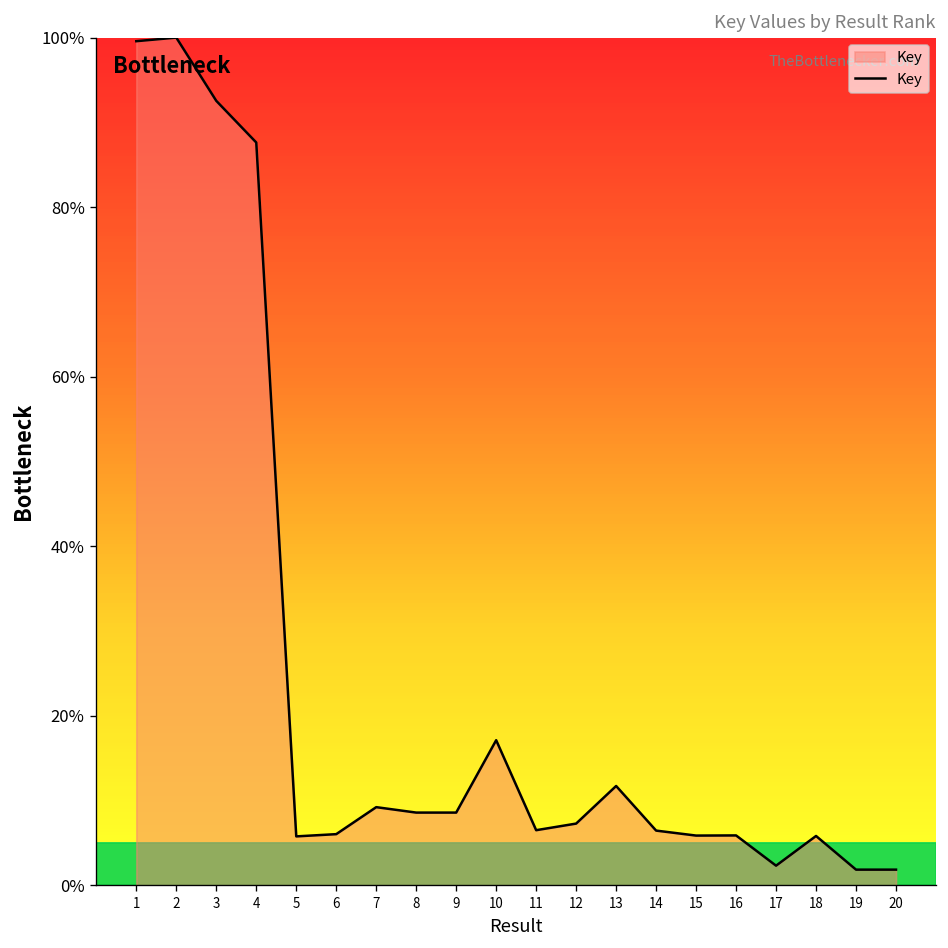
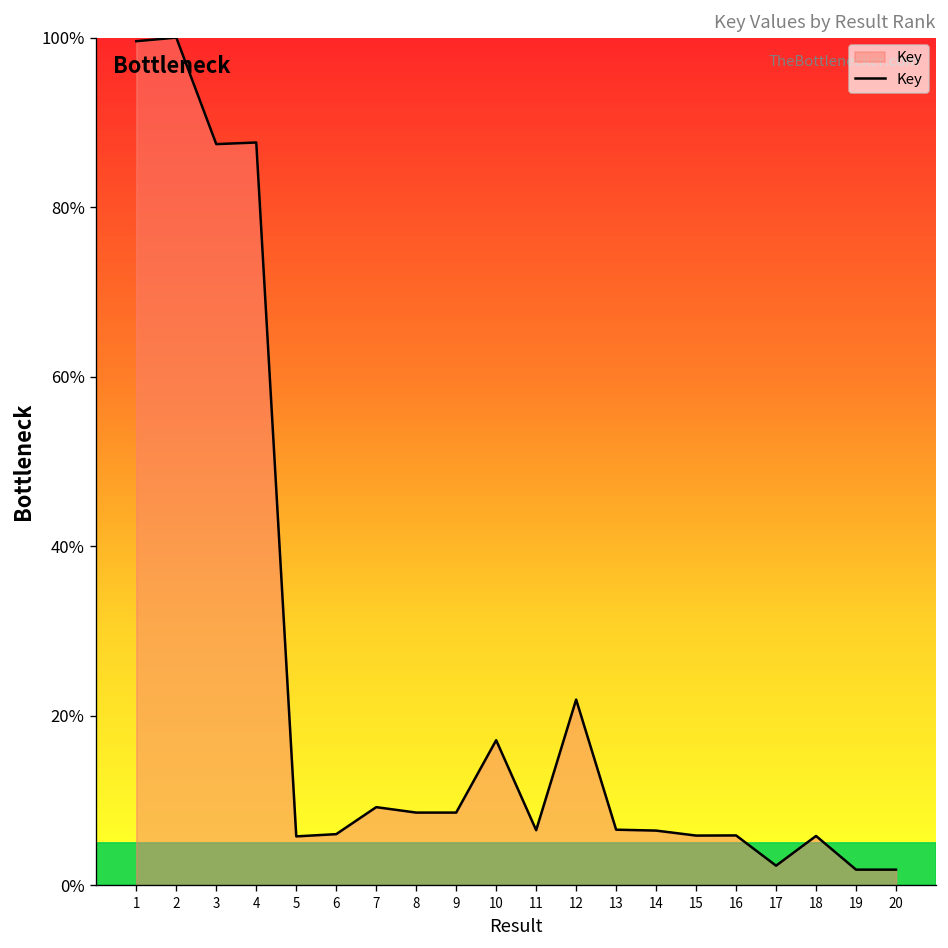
  {
    "1": "100%",
    "2": "100%",
-   "3": "93%",
+   "3": "87%",
    "4": "88%",
    "5": "6%",
    "6": "6%",
    "7": "9%",
    "8": "9%",
    "9": "9%",
    "10": "17%",
    "11": "6%",
-   "12": "7%",
-   "13": "12%",
+   "12": "22%",
+   "13": "7%",
    "14": "6%",
    "15": "6%",
    "16": "6%",
    "18": "6%"
  }
